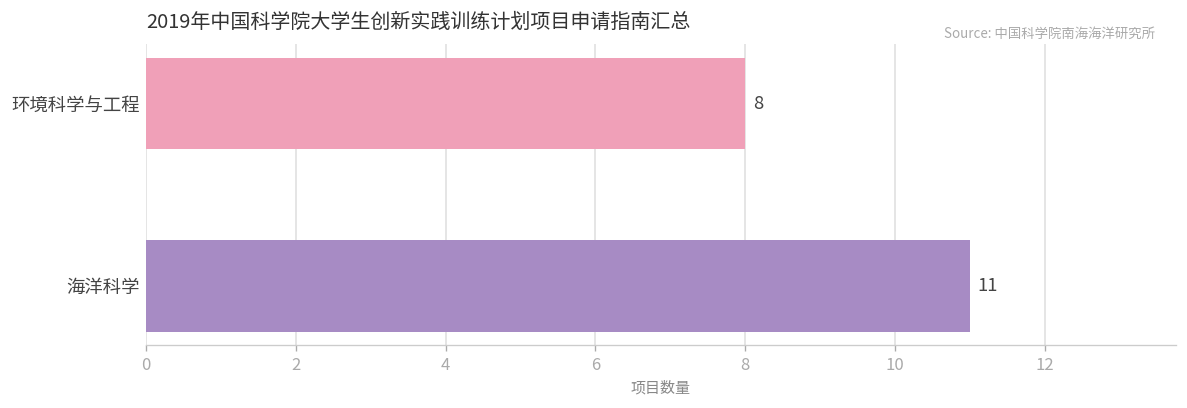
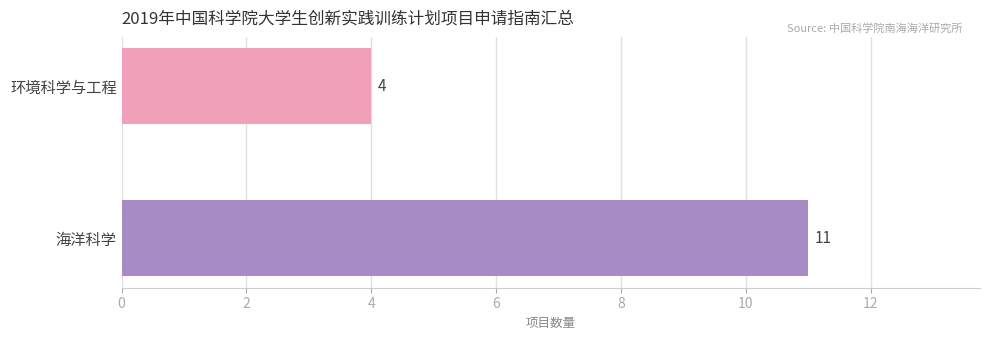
  {
-   "环境科学与工程": 8,
+   "环境科学与工程": 4,
    "海洋科学": 11
  }
